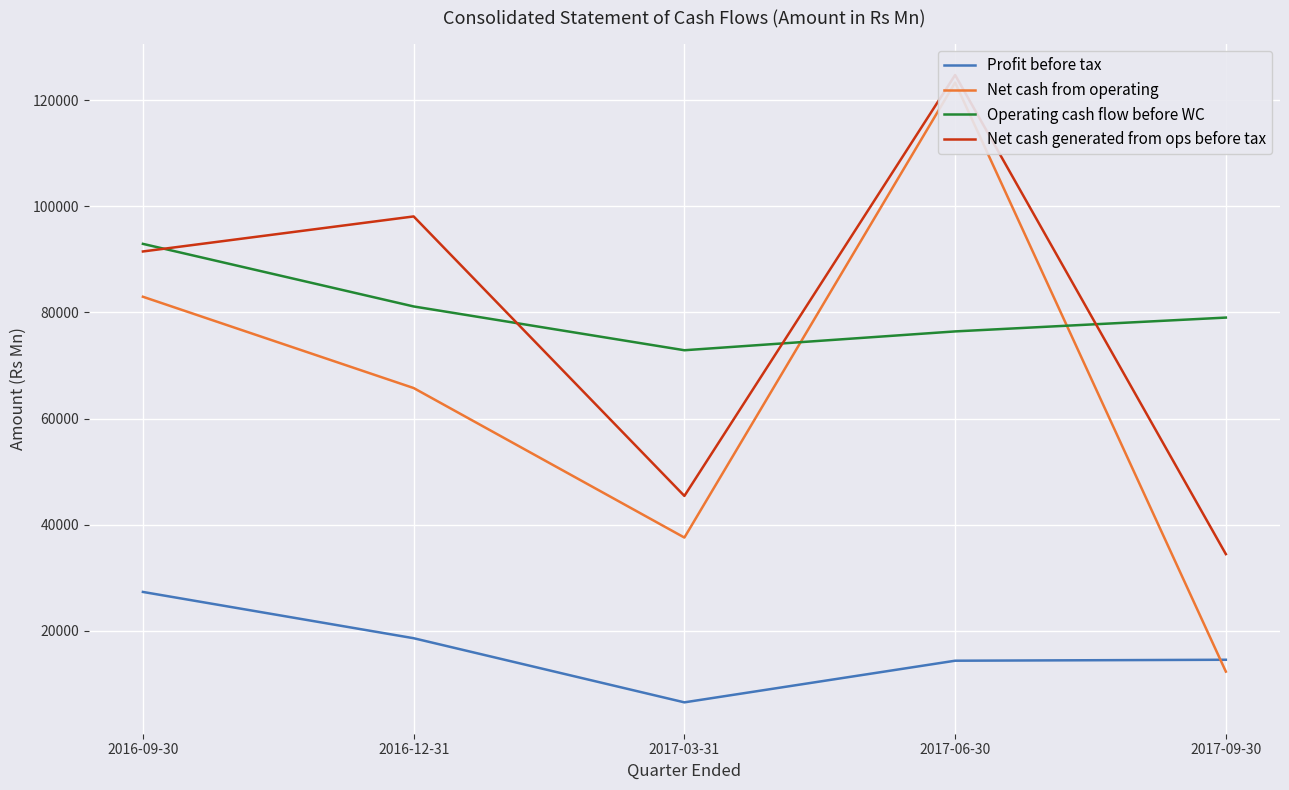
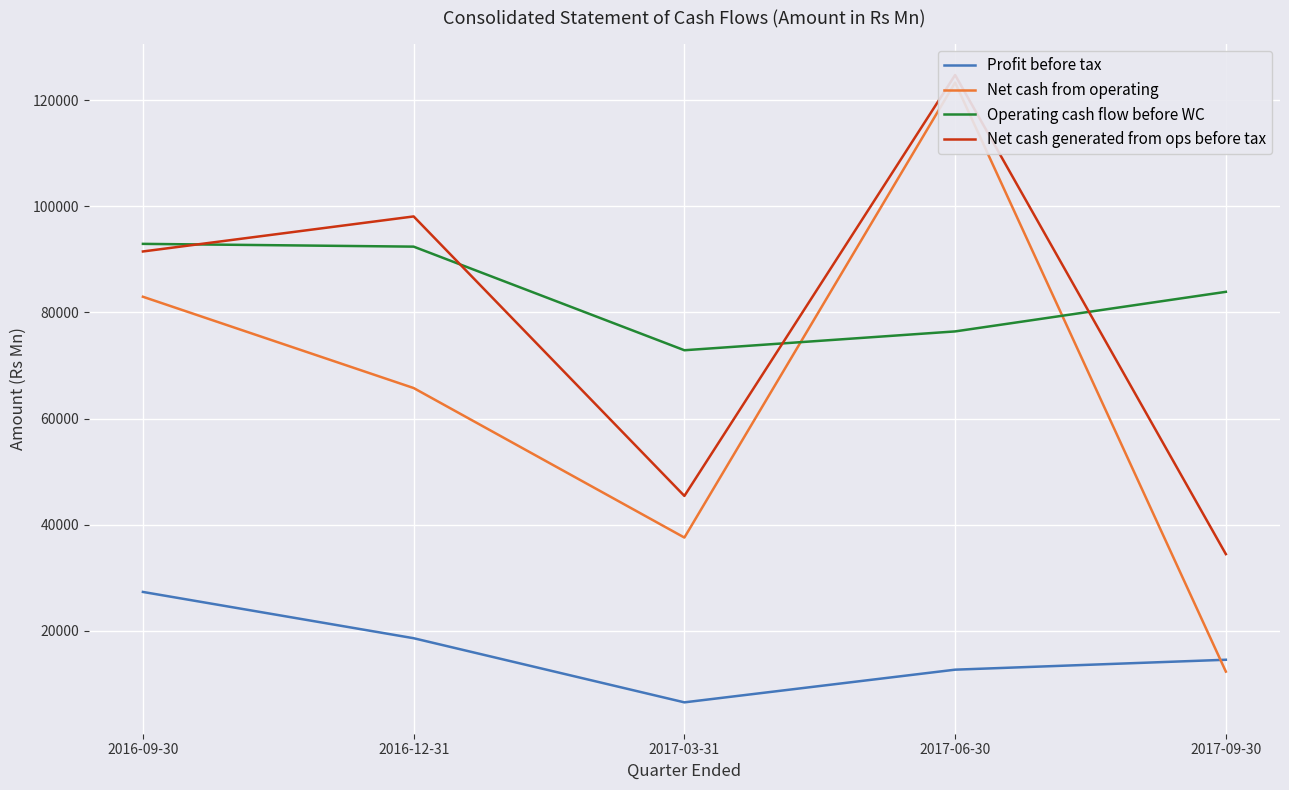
  {
    "Profit before tax": {
      "2016-09-30": 27000,
      "2016-12-31": 19000,
      "2017-03-31": 6000,
-     "2017-06-30": 14000,
+     "2017-06-30": 13000,
      "2017-09-30": 14000
    },
    "Net cash from operating": {
      "2016-09-30": 83000,
      "2016-12-31": 66000,
      "2017-03-31": 38000,
      "2017-09-30": 12000
    },
    "Operating cash flow before WC": {
      "2016-09-30": 93000,
-     "2016-12-31": 81000,
+     "2016-12-31": 92000,
      "2017-03-31": 73000,
      "2017-06-30": 76000,
-     "2017-09-30": 79000
+     "2017-09-30": 84000
    },
    "Net cash generated from ops before tax": {
      "2016-09-30": 92000,
      "2016-12-31": 98000,
      "2017-03-31": 45000,
      "2017-09-30": 34000
    }
  }
